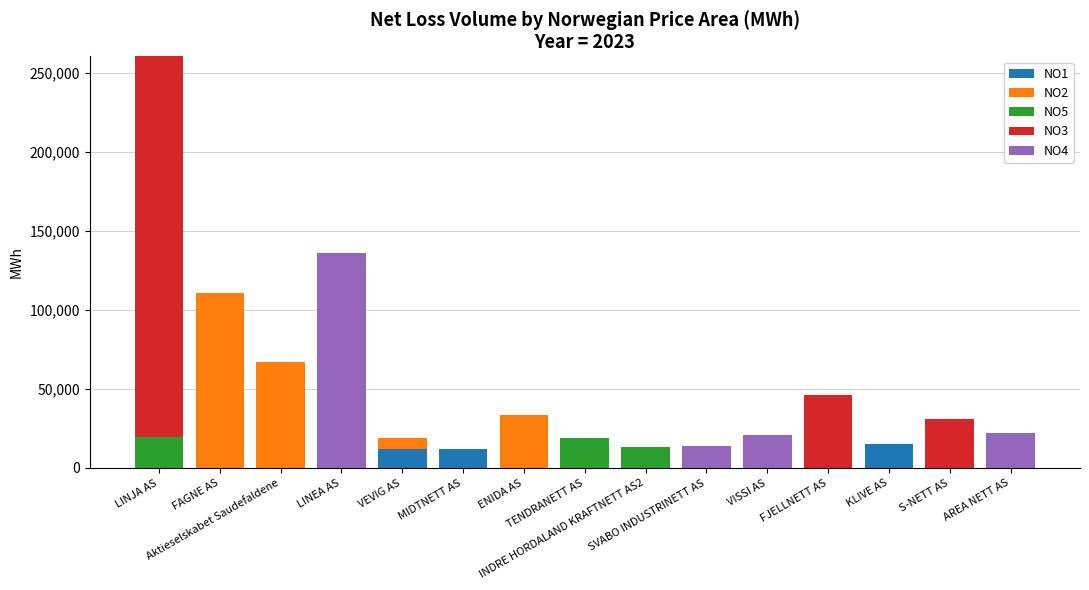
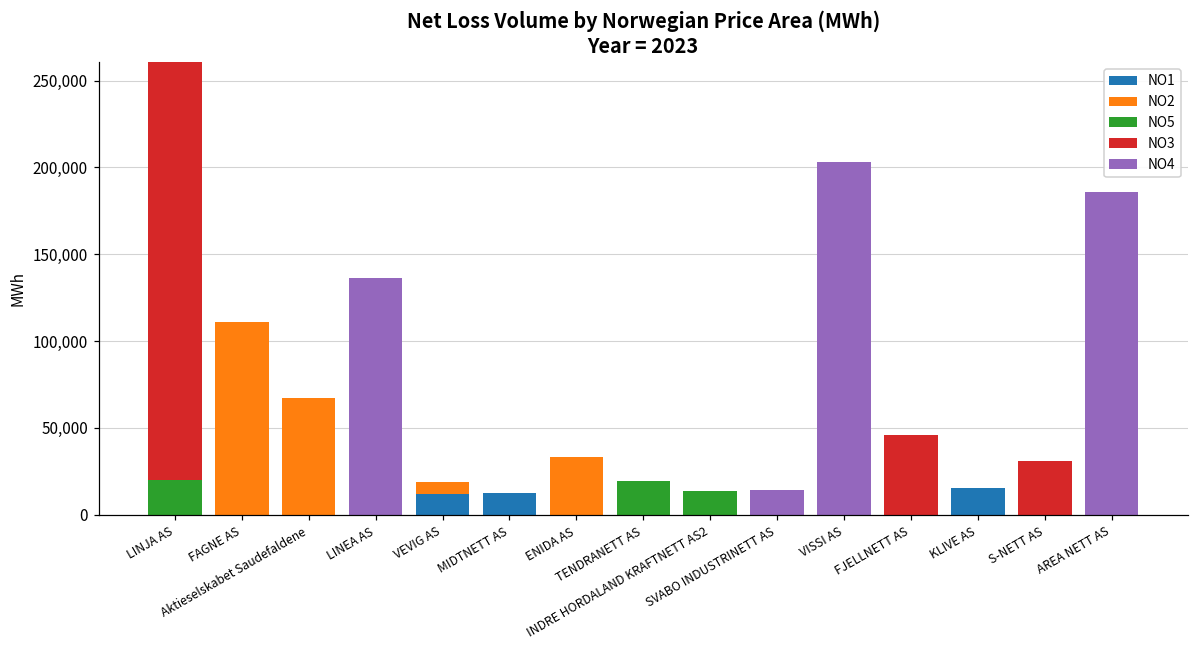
  {
    "NO1": {
      "LINJA AS": "0",
      "FAGNE AS": "0",
      "Aktieselskabet Saudefaldene": "0",
      "LINEA AS": "0",
      "VEVIG AS": "12,000",
      "MIDTNETT AS": "12,000",
      "ENIDA AS": "0",
      "TENDRANETT AS": "0",
      "INDRE HORDALAND KRAFTNETT AS2": "0",
      "SVABO INDUSTRINETT AS": "0",
      "VISSI AS": "0",
      "FJELLNETT AS": "0",
      "KLIVE AS": "15,000",
      "S-NETT AS": "0",
      "AREA NETT AS": "0"
    },
    "NO2": {
      "LINJA AS": "0",
      "FAGNE AS": "111,000",
      "Aktieselskabet Saudefaldene": "67,000",
      "LINEA AS": "0",
      "VEVIG AS": "7,000",
      "MIDTNETT AS": "0",
      "ENIDA AS": "34,000",
      "TENDRANETT AS": "0",
      "INDRE HORDALAND KRAFTNETT AS2": "0",
      "SVABO INDUSTRINETT AS": "0",
      "VISSI AS": "0",
      "FJELLNETT AS": "0",
      "KLIVE AS": "0",
      "S-NETT AS": "0",
      "AREA NETT AS": "0"
    },
    "NO5": {
      "LINJA AS": "20,000",
      "FAGNE AS": "0",
      "Aktieselskabet Saudefaldene": "0",
      "LINEA AS": "0",
      "VEVIG AS": "0",
      "MIDTNETT AS": "0",
      "ENIDA AS": "0",
      "TENDRANETT AS": "19,000",
      "INDRE HORDALAND KRAFTNETT AS2": "13,000",
      "SVABO INDUSTRINETT AS": "0",
      "VISSI AS": "0",
      "FJELLNETT AS": "0",
      "KLIVE AS": "0",
      "S-NETT AS": "0",
      "AREA NETT AS": "0"
    },
    "NO3": {
      "LINJA AS": "241,000",
      "FAGNE AS": "0",
      "Aktieselskabet Saudefaldene": "0",
      "LINEA AS": "0",
      "VEVIG AS": "0",
      "MIDTNETT AS": "0",
      "ENIDA AS": "0",
      "TENDRANETT AS": "0",
      "INDRE HORDALAND KRAFTNETT AS2": "0",
      "SVABO INDUSTRINETT AS": "0",
      "VISSI AS": "0",
      "FJELLNETT AS": "46,000",
      "S-NETT AS": "31,000",
      "AREA NETT AS": "0"
    },
    "NO4": {
      "LINJA AS": "0",
      "FAGNE AS": "0",
      "Aktieselskabet Saudefaldene": "0",
      "LINEA AS": "136,000",
      "VEVIG AS": "0",
      "MIDTNETT AS": "0",
      "ENIDA AS": "0",
      "TENDRANETT AS": "0",
      "INDRE HORDALAND KRAFTNETT AS2": "0",
      "SVABO INDUSTRINETT AS": "14,000",
-     "VISSI AS": "21,000",
+     "VISSI AS": "203,000",
      "FJELLNETT AS": "0",
      "KLIVE AS": "0",
      "S-NETT AS": "0",
-     "AREA NETT AS": "22,000"
+     "AREA NETT AS": "186,000"
    }
  }
